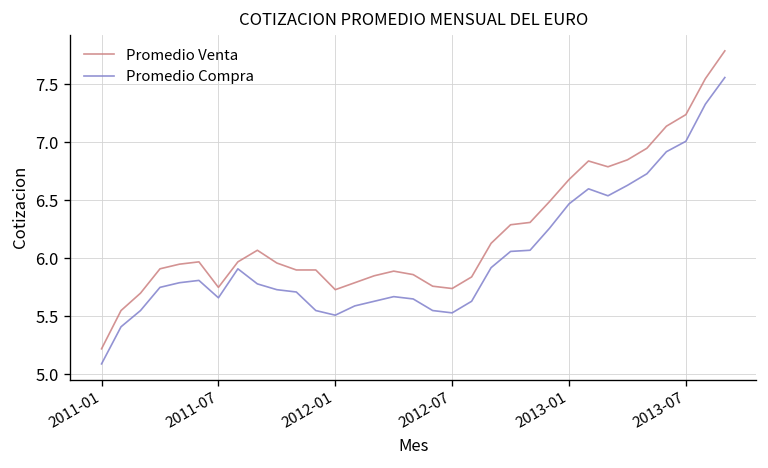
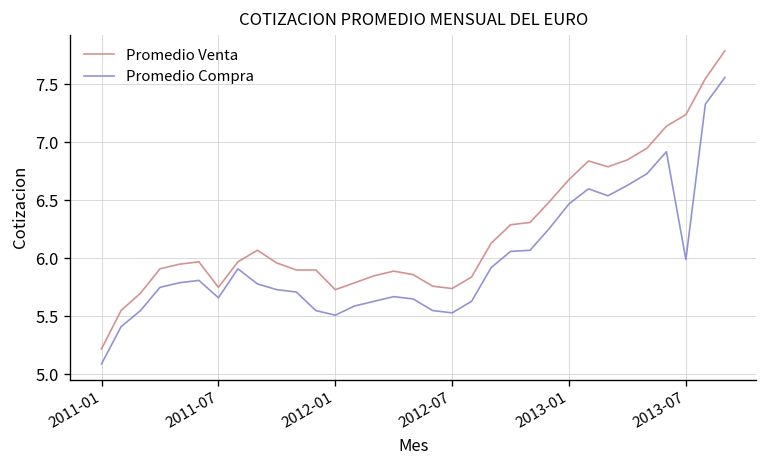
  {
    "Promedio Venta": {
      "2011-01": 5.2,
      "2011-07": 5.8,
      "2012-01": 5.7,
      "2012-07": 5.7,
      "2013-01": 6.7,
      "2013-07": 7.2
    },
    "Promedio Compra": {
      "2011-01": 5.1,
      "2011-07": 5.7,
      "2012-01": 5.5,
      "2012-07": 5.5,
      "2013-01": 6.5,
-     "2013-07": 7.0
+     "2013-07": 6.0
    }
  }
